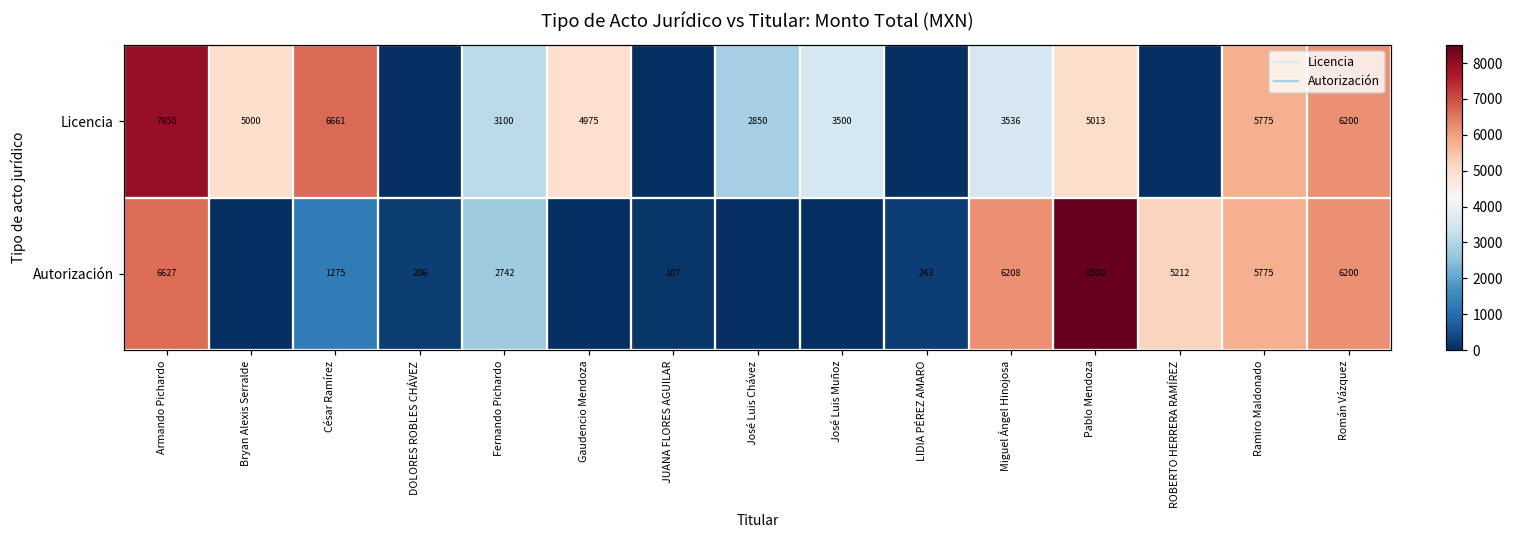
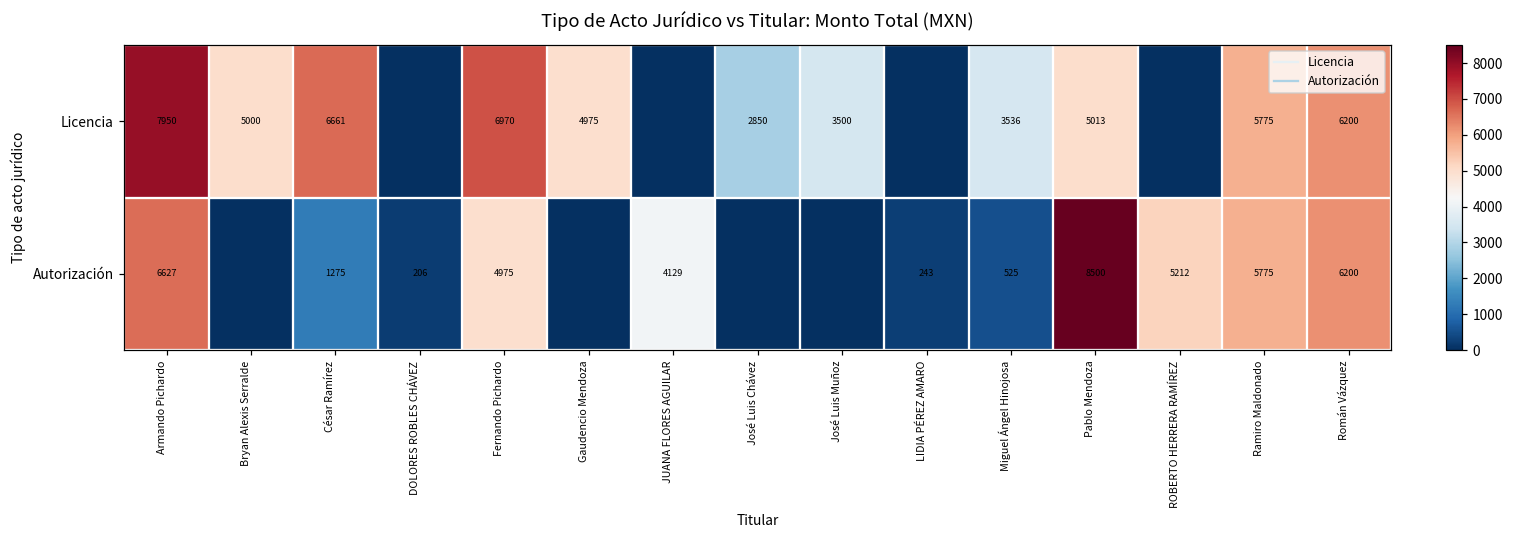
  {
    "Licencia": {
      "Armando Pichardo": 7950,
      "Bryan Alexis Serralde": 5000,
      "César Ramírez": 6661,
-     "Fernando Pichardo": 3100,
+     "Fernando Pichardo": 6970,
      "Gaudencio Mendoza": 4975,
      "José Luis Chávez": 2850,
      "José Luis Muñoz": 3500,
      "Miguel Ángel Hinojosa": 3536,
      "Pablo Mendoza": 5013,
      "Ramiro Maldonado": 5775,
      "Román Vázquez": 6200
    },
    "Autorización": {
      "Armando Pichardo": 6627,
      "César Ramírez": 1275,
      "DOLORES ROBLES CHÁVEZ": 206,
-     "Fernando Pichardo": 2742,
-     "JUANA FLORES AGUILAR": 107,
+     "Fernando Pichardo": 4975,
+     "JUANA FLORES AGUILAR": 4129,
      "LIDIA PÉREZ AMARO": 243,
-     "Miguel Ángel Hinojosa": 6208,
+     "Miguel Ángel Hinojosa": 525,
      "Pablo Mendoza": 8500,
      "ROBERTO HERRERA RAMÍREZ": 5212,
      "Ramiro Maldonado": 5775,
      "Román Vázquez": 6200
    }
  }
